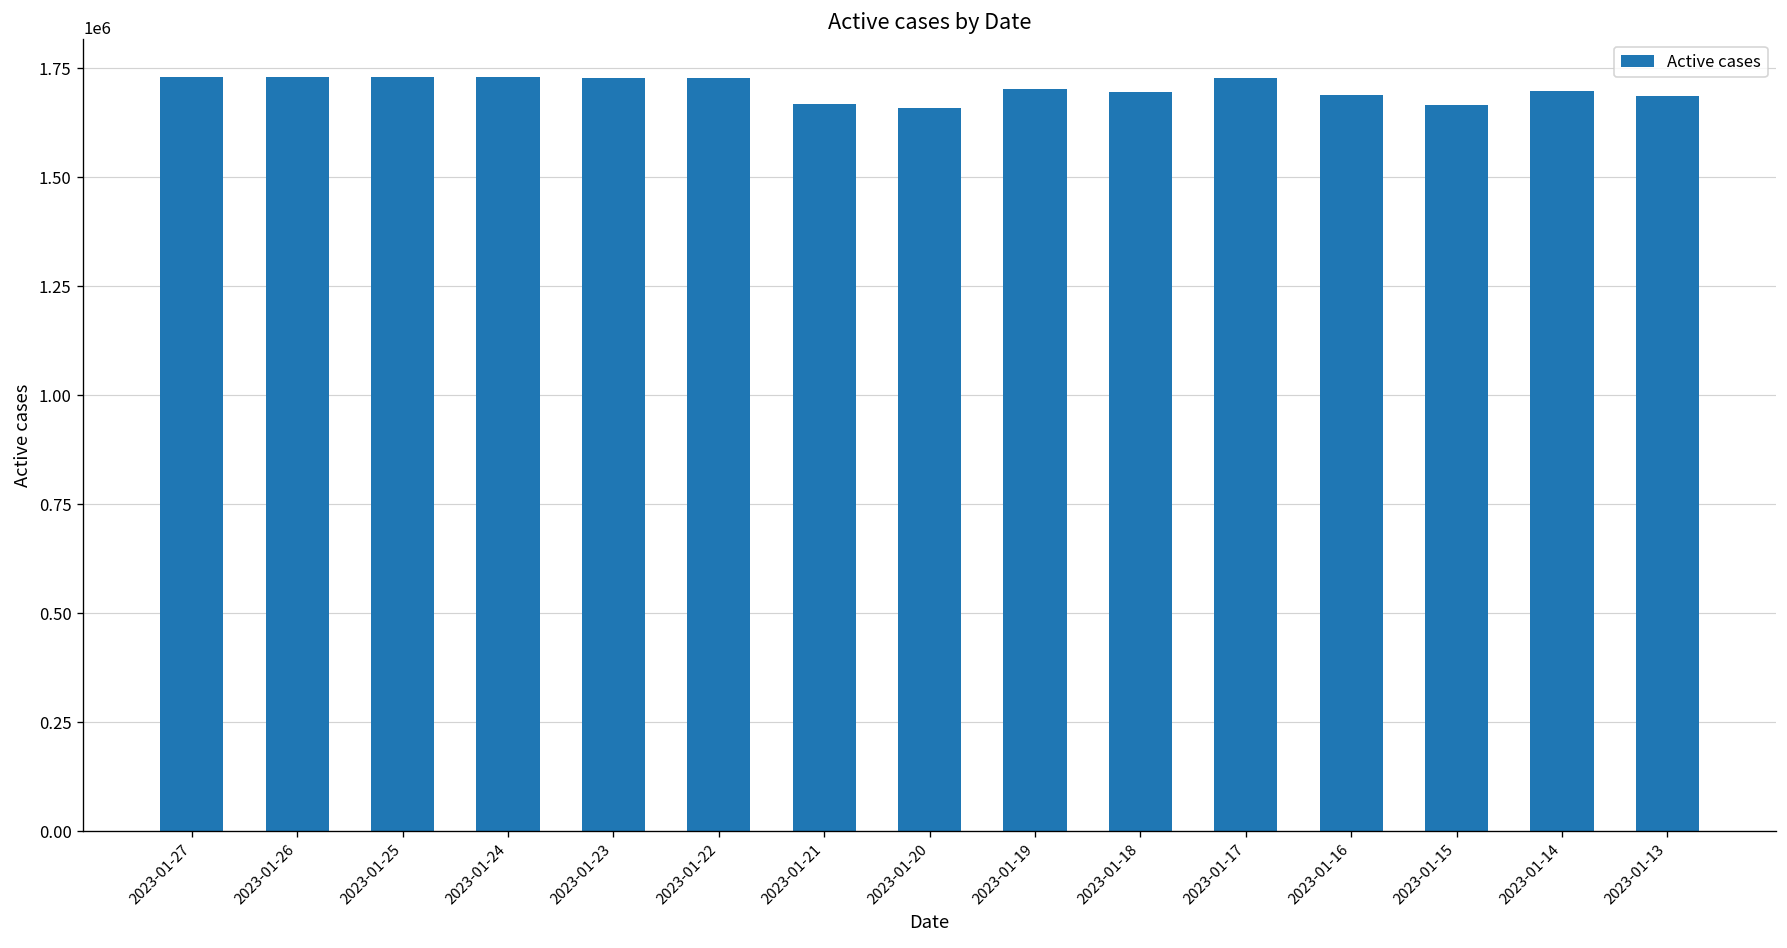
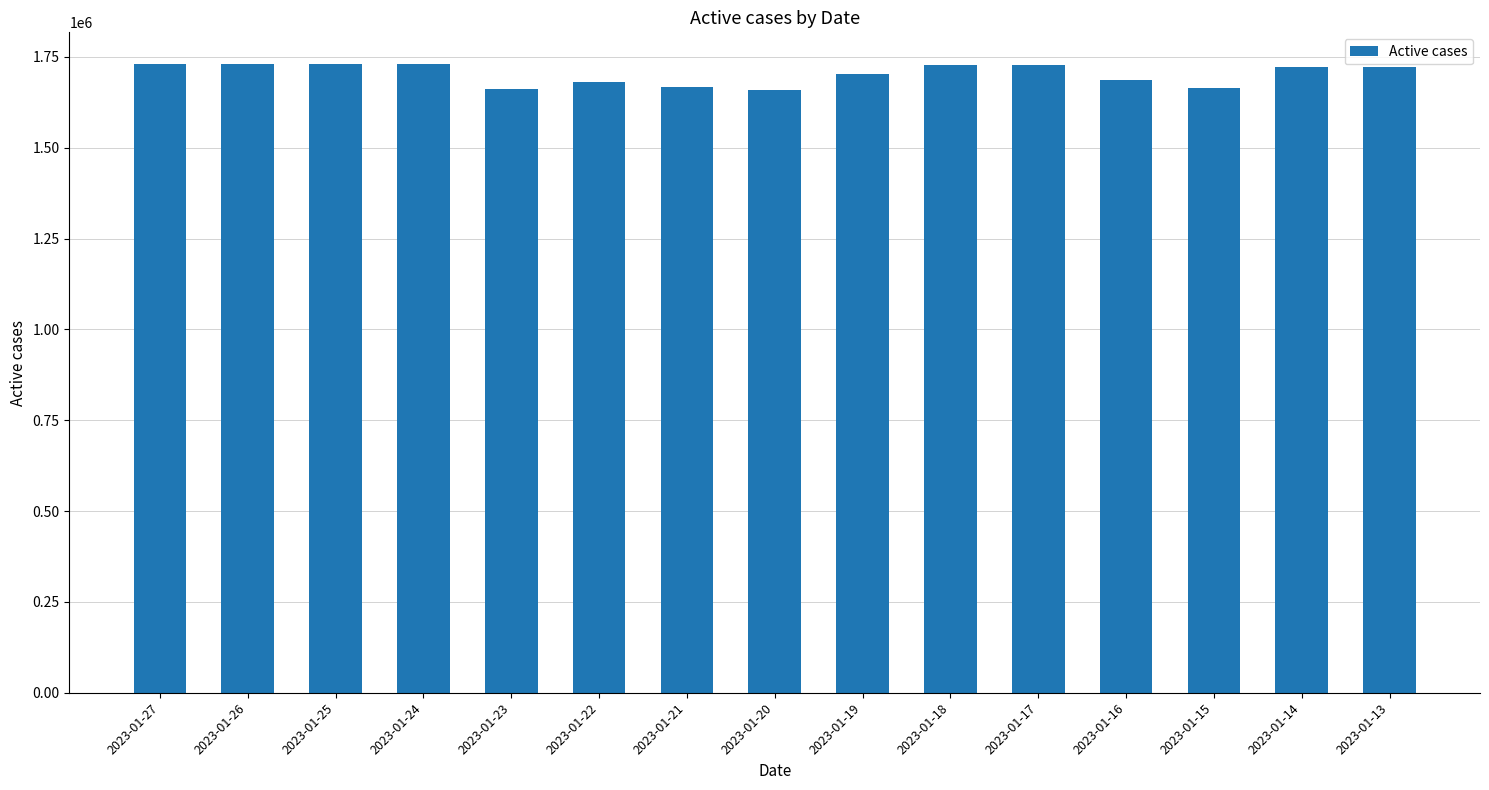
  {
    "2023-01-27": 1730000,
    "2023-01-26": 1730000,
    "2023-01-25": 1730000,
    "2023-01-24": 1730000,
-   "2023-01-23": 1730000,
-   "2023-01-22": 1730000,
+   "2023-01-23": 1660000,
+   "2023-01-22": 1680000,
    "2023-01-21": 1670000,
    "2023-01-20": 1660000,
    "2023-01-19": 1700000,
-   "2023-01-18": 1700000,
+   "2023-01-18": 1730000,
    "2023-01-17": 1730000,
    "2023-01-16": 1690000,
    "2023-01-15": 1670000,
-   "2023-01-14": 1700000,
-   "2023-01-13": 1690000
+   "2023-01-14": 1720000,
+   "2023-01-13": 1720000
  }
